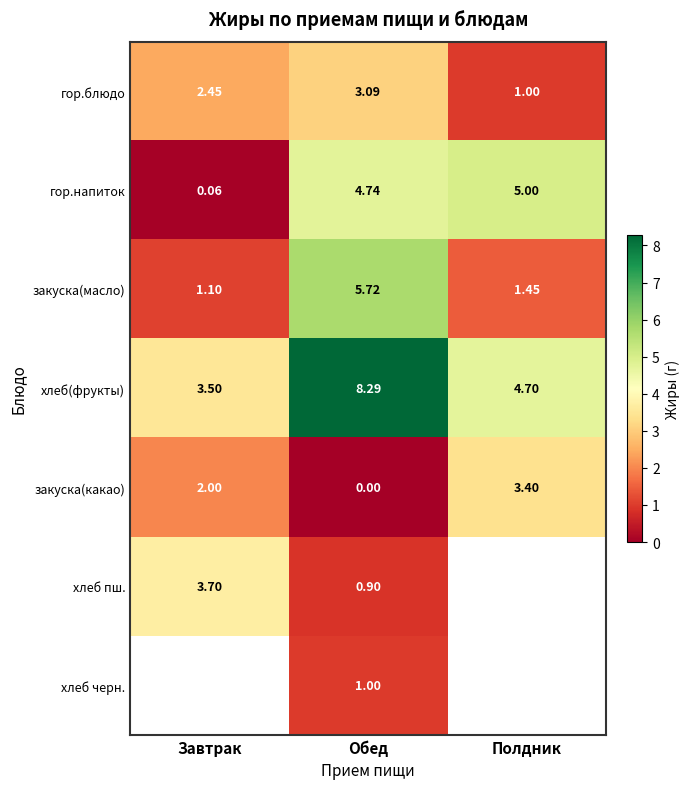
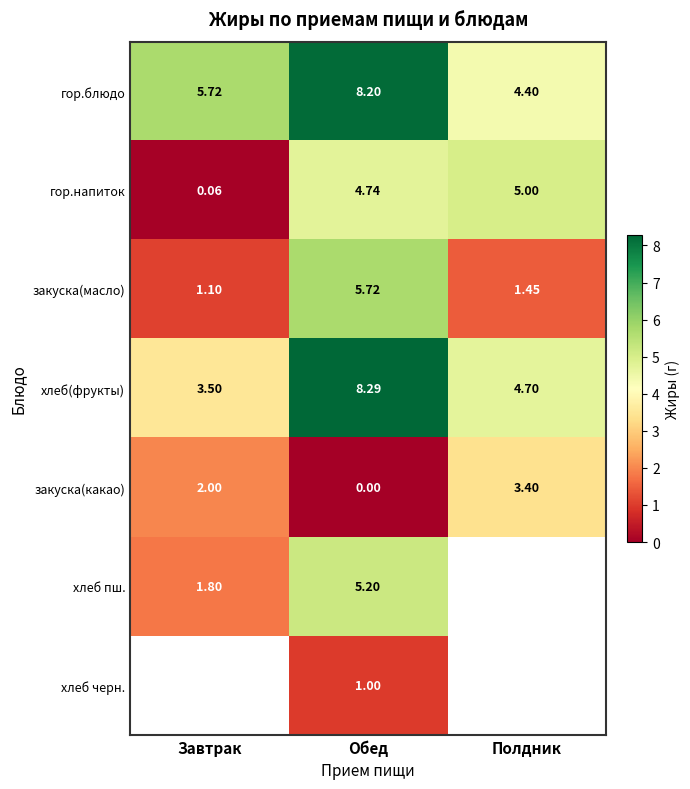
  {
    "гор.блюдо": {
-     "Завтрак": 2.45,
-     "Обед": 3.09,
-     "Полдник": 1.00
+     "Завтрак": 5.72,
+     "Обед": 8.20,
+     "Полдник": 4.40
    },
    "гор.напиток": {
      "Завтрак": 0.06,
      "Обед": 4.74,
      "Полдник": 5.00
    },
    "закуска(масло)": {
      "Завтрак": 1.10,
      "Обед": 5.72,
      "Полдник": 1.45
    },
    "хлеб(фрукты)": {
      "Завтрак": 3.50,
      "Обед": 8.29,
      "Полдник": 4.70
    },
    "закуска(какао)": {
      "Завтрак": 2.00,
      "Обед": 0.00,
      "Полдник": 3.40
    },
    "хлеб пш.": {
-     "Завтрак": 3.70,
-     "Обед": 0.90
+     "Завтрак": 1.80,
+     "Обед": 5.20
    },
    "хлеб черн.": {
      "Обед": 1.00
    }
  }
